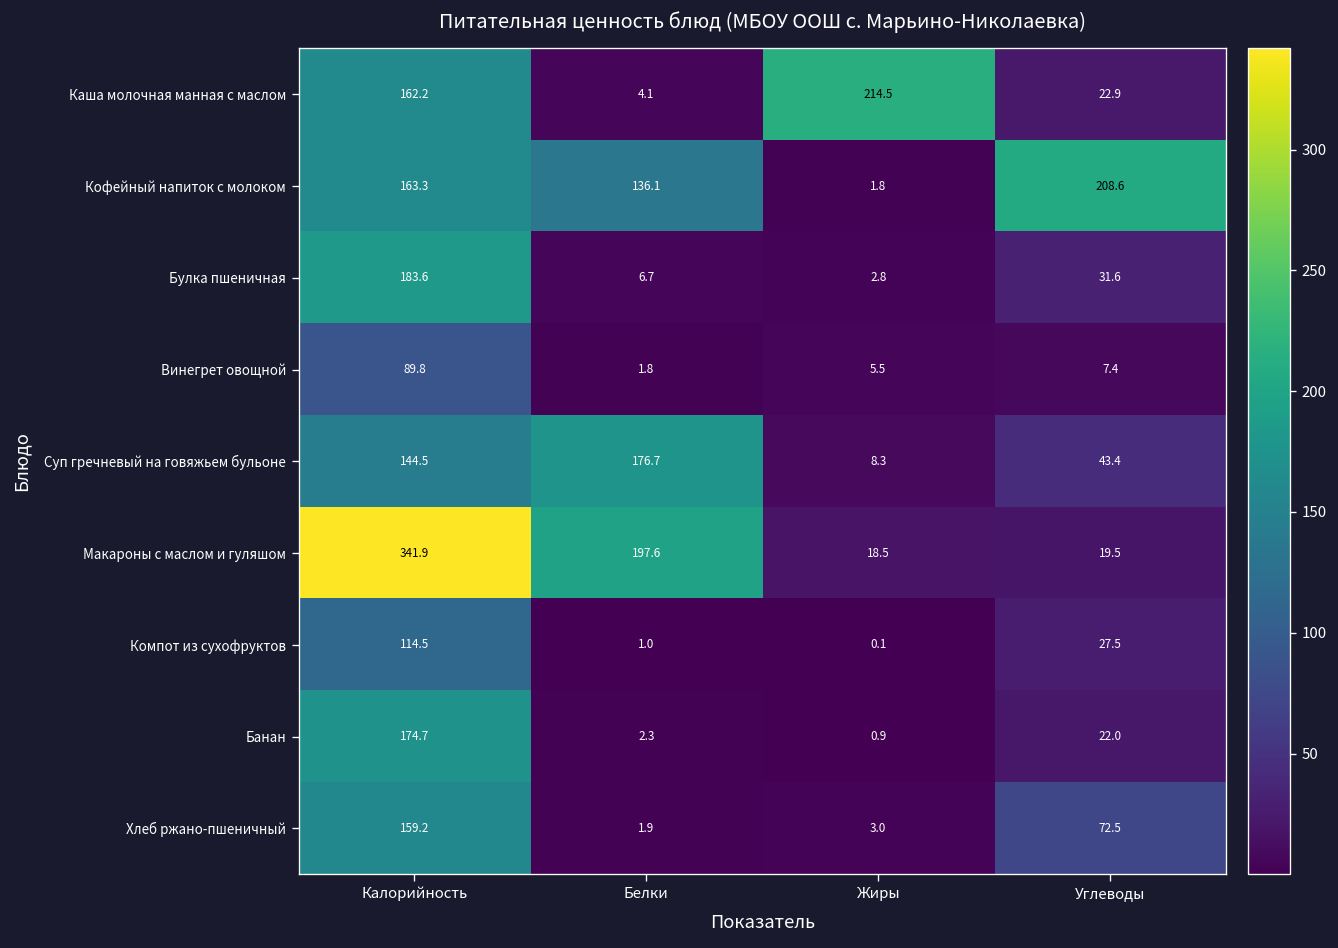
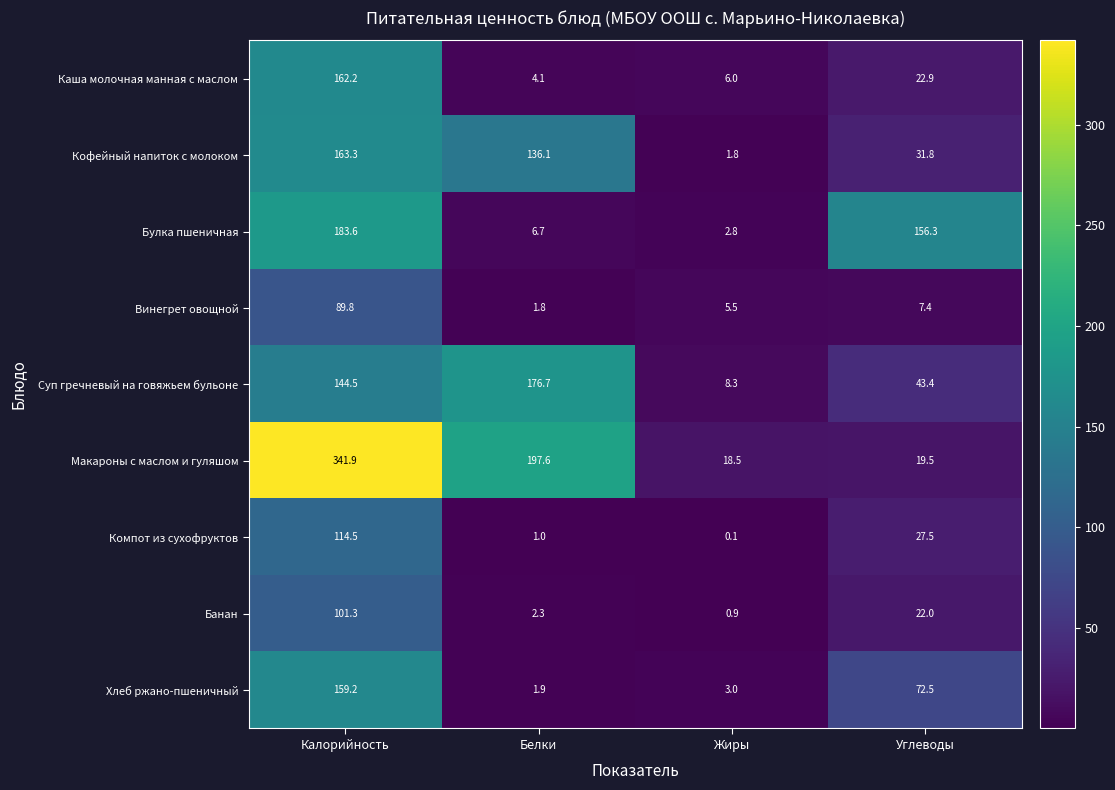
  {
    "Каша молочная манная с маслом": {
      "Калорийность": 162.2,
      "Белки": 4.1,
-     "Жиры": 214.5,
+     "Жиры": 6.0,
      "Углеводы": 22.9
    },
    "Кофейный напиток с молоком": {
      "Калорийность": 163.3,
      "Белки": 136.1,
      "Жиры": 1.8,
-     "Углеводы": 208.6
+     "Углеводы": 31.8
    },
    "Булка пшеничная": {
      "Калорийность": 183.6,
      "Белки": 6.7,
      "Жиры": 2.8,
-     "Углеводы": 31.6
+     "Углеводы": 156.3
    },
    "Винегрет овощной": {
      "Калорийность": 89.8,
      "Белки": 1.8,
      "Жиры": 5.5,
      "Углеводы": 7.4
    },
    "Суп гречневый на говяжьем бульоне": {
      "Калорийность": 144.5,
      "Белки": 176.7,
      "Жиры": 8.3,
      "Углеводы": 43.4
    },
    "Макароны с маслом и гуляшом": {
      "Калорийность": 341.9,
      "Белки": 197.6,
      "Жиры": 18.5,
      "Углеводы": 19.5
    },
    "Компот из сухофруктов": {
      "Калорийность": 114.5,
      "Белки": 1.0,
      "Жиры": 0.1,
      "Углеводы": 27.5
    },
    "Банан": {
-     "Калорийность": 174.7,
+     "Калорийность": 101.3,
      "Белки": 2.3,
      "Жиры": 0.9,
      "Углеводы": 22.0
    },
    "Хлеб ржано-пшеничный": {
      "Калорийность": 159.2,
      "Белки": 1.9,
      "Жиры": 3.0,
      "Углеводы": 72.5
    }
  }
